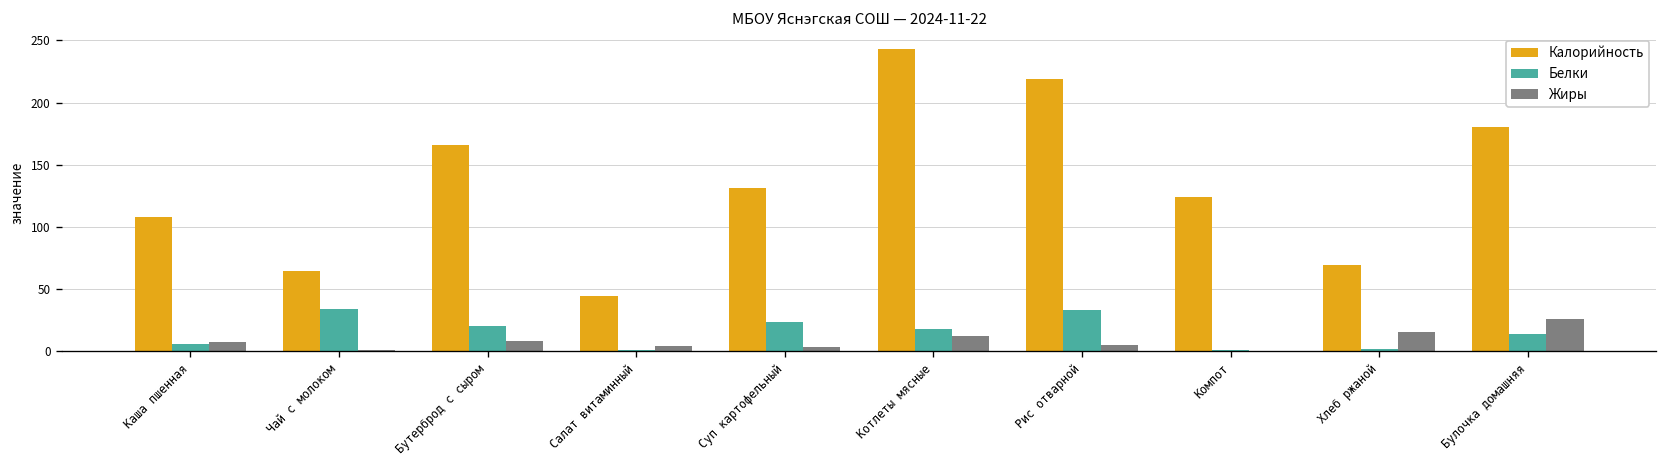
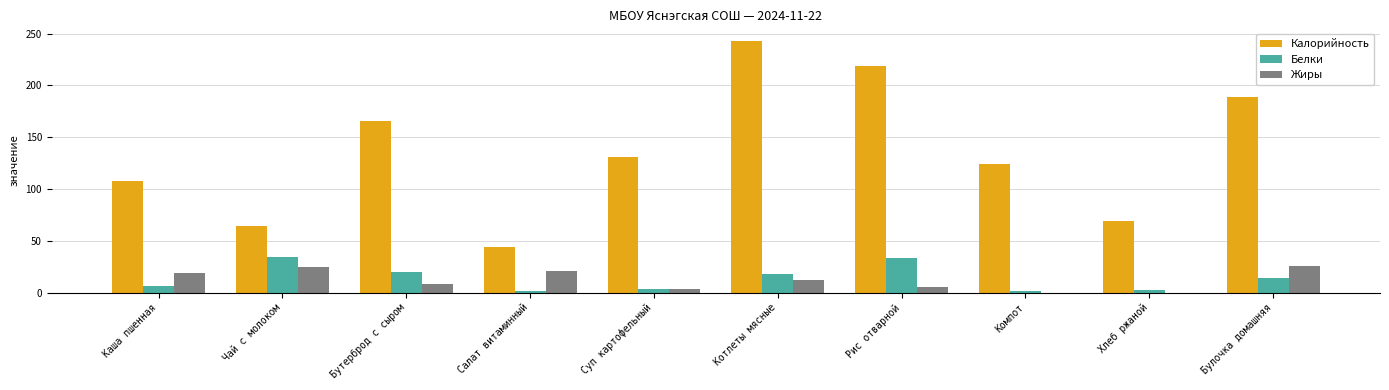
  {
    "Калорийность": {
      "Каша пшенная": 108,
      "Чай с молоком": 64,
      "Бутерброд с сыром": 166,
      "Салат витаминный": 44,
      "Суп картофельный": 131,
      "Котлеты мясные": 243,
      "Рис отварной": 219,
      "Компот": 124,
      "Хлеб ржаной": 69,
-     "Булочка домашняя": 180
+     "Булочка домашняя": 189
    },
    "Белки": {
      "Каша пшенная": 6,
      "Чай с молоком": 34,
      "Бутерброд с сыром": 20,
-     "Суп картофельный": 23,
+     "Суп картофельный": 3,
      "Котлеты мясные": 18,
      "Рис отварной": 33,
      "Булочка домашняя": 14
    },
    "Жиры": {
-     "Каша пшенная": 7,
-     "Чай с молоком": 1,
+     "Каша пшенная": 19,
+     "Чай с молоком": 25,
      "Бутерброд с сыром": 8,
-     "Салат витаминный": 4,
+     "Салат витаминный": 21,
      "Суп картофельный": 3,
      "Котлеты мясные": 12,
      "Рис отварной": 5,
      "Компот": 0,
-     "Хлеб ржаной": 15,
+     "Хлеб ржаной": 0,
      "Булочка домашняя": 26
    }
  }
